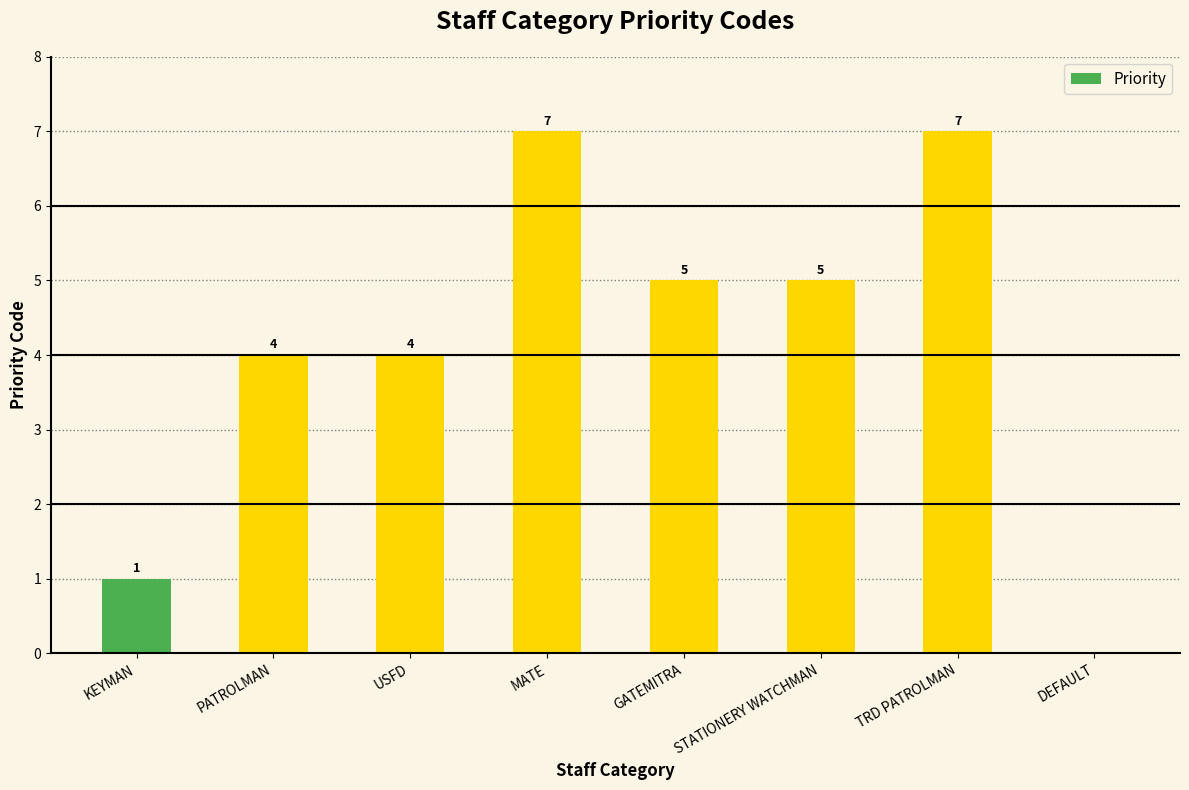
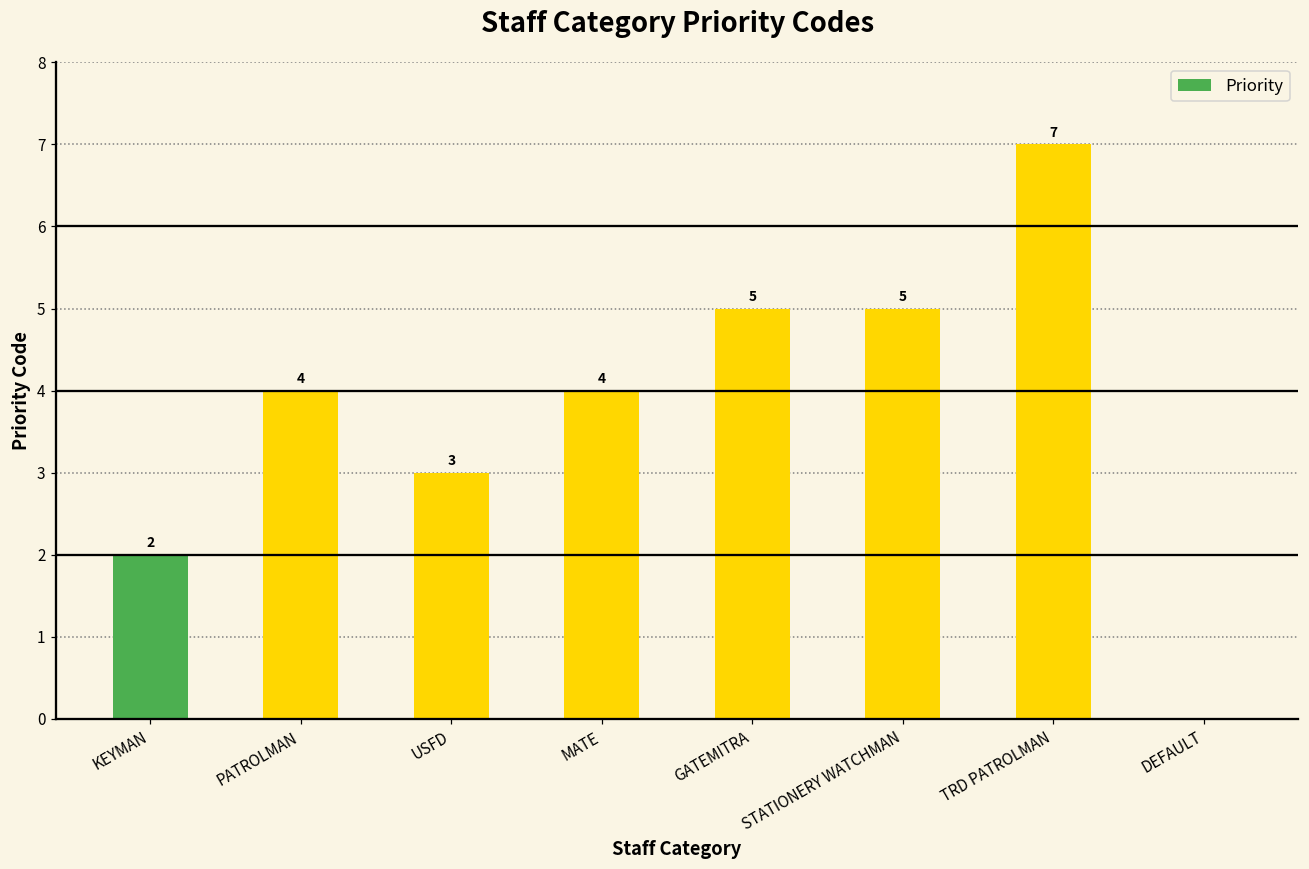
  {
-   "KEYMAN": 1,
+   "KEYMAN": 2,
    "PATROLMAN": 4,
-   "USFD": 4,
-   "MATE": 7,
+   "USFD": 3,
+   "MATE": 4,
    "GATEMITRA": 5,
    "STATIONERY WATCHMAN": 5,
    "TRD PATROLMAN": 7
  }
